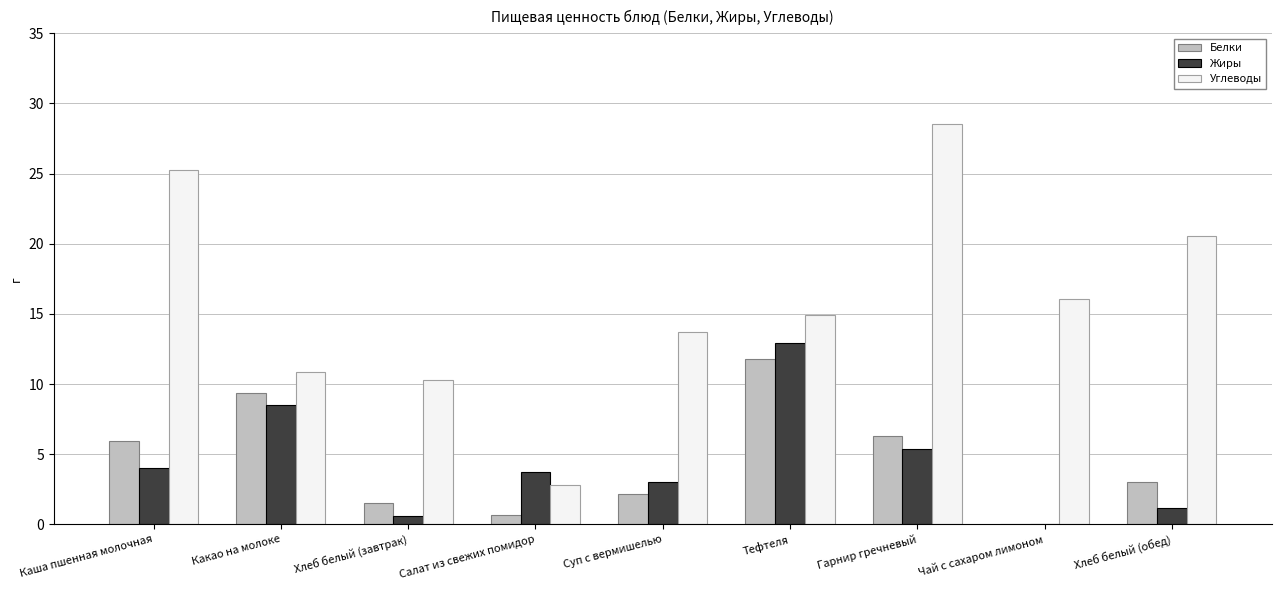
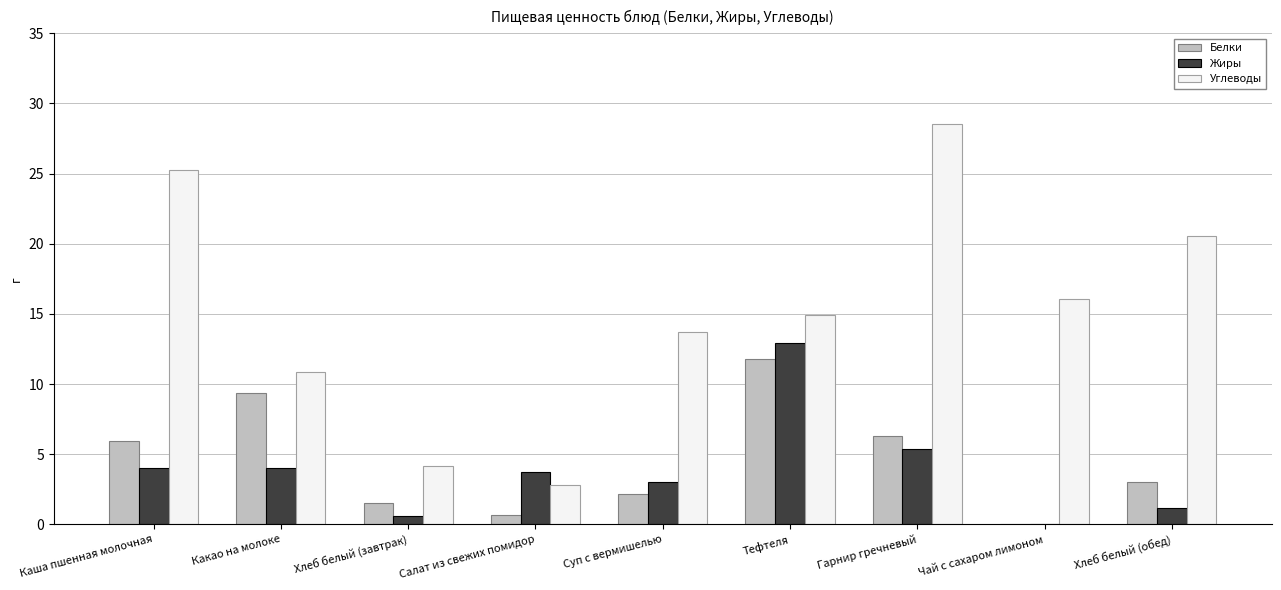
  {
    "Белки": {
      "Каша пшенная молочная": 6.0,
      "Какао на молоке": 9.4,
      "Хлеб белый (завтрак)": 1.5,
      "Салат из свежих помидор": 0.7,
      "Суп с вермишелью": 2.2,
      "Тефтеля": 11.8,
      "Гарнир гречневый": 6.3,
      "Хлеб белый (обед)": 3.0
    },
    "Жиры": {
      "Каша пшенная молочная": 4.0,
-     "Какао на молоке": 8.5,
+     "Какао на молоке": 4.0,
      "Хлеб белый (завтрак)": 0.6,
      "Салат из свежих помидор": 3.7,
      "Суп с вермишелью": 3.1,
      "Тефтеля": 12.9,
      "Гарнир гречневый": 5.4,
      "Чай с сахаром лимоном": 0.0,
      "Хлеб белый (обед)": 1.2
    },
    "Углеводы": {
      "Каша пшенная молочная": 25.3,
      "Какао на молоке": 10.8,
-     "Хлеб белый (завтрак)": 10.3,
+     "Хлеб белый (завтрак)": 4.2,
      "Салат из свежих помидор": 2.8,
      "Суп с вермишелью": 13.7,
      "Тефтеля": 14.9,
      "Гарнир гречневый": 28.6,
      "Чай с сахаром лимоном": 16.1,
      "Хлеб белый (обед)": 20.6
    }
  }
